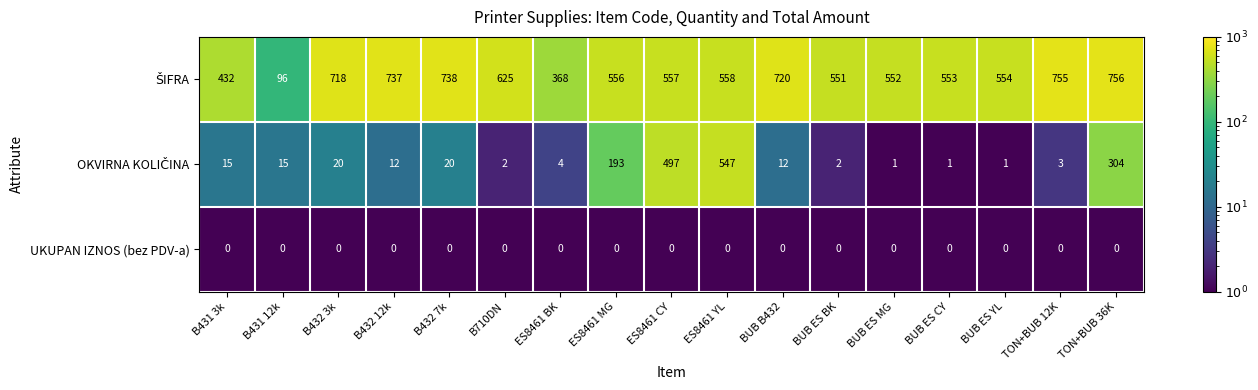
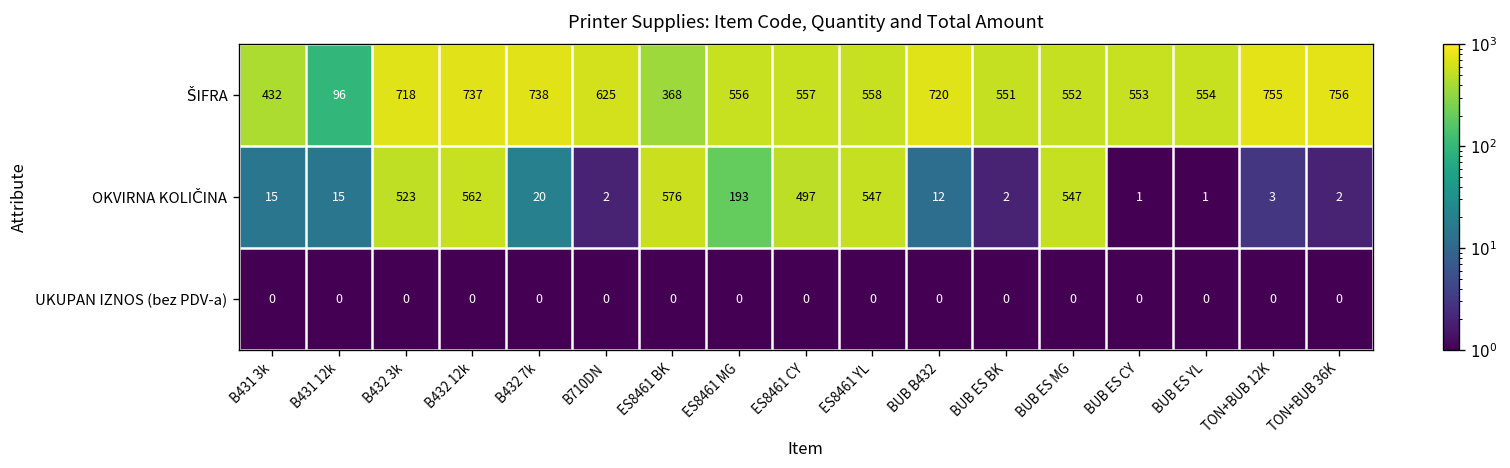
  {
    "ŠIFRA": {
      "B431 3k": 432,
      "B431 12k": 96,
      "B432 3k": 718,
      "B432 12k": 737,
      "B432 7k": 738,
      "B710DN": 625,
      "ES8461 BK": 368,
      "ES8461 MG": 556,
      "ES8461 CY": 557,
      "ES8461 YL": 558,
      "BUB B432": 720,
      "BUB ES BK": 551,
      "BUB ES MG": 552,
      "BUB ES CY": 553,
      "BUB ES YL": 554,
      "TON+BUB 12K": 755,
      "TON+BUB 36K": 756
    },
    "OKVIRNA KOLIČINA": {
      "B431 3k": 15,
      "B431 12k": 15,
-     "B432 3k": 20,
-     "B432 12k": 12,
+     "B432 3k": 523,
+     "B432 12k": 562,
      "B432 7k": 20,
      "B710DN": 2,
-     "ES8461 BK": 4,
+     "ES8461 BK": 576,
      "ES8461 MG": 193,
      "ES8461 CY": 497,
      "ES8461 YL": 547,
      "BUB B432": 12,
      "BUB ES BK": 2,
-     "BUB ES MG": 1,
+     "BUB ES MG": 547,
      "BUB ES CY": 1,
      "BUB ES YL": 1,
      "TON+BUB 12K": 3,
-     "TON+BUB 36K": 304
+     "TON+BUB 36K": 2
    },
    "UKUPAN IZNOS (bez PDV-a)": {
      "B431 3k": 0,
      "B431 12k": 0,
      "B432 3k": 0,
      "B432 12k": 0,
      "B432 7k": 0,
      "B710DN": 0,
      "ES8461 BK": 0,
      "ES8461 MG": 0,
      "ES8461 CY": 0,
      "ES8461 YL": 0,
      "BUB B432": 0,
      "BUB ES BK": 0,
      "BUB ES MG": 0,
      "BUB ES CY": 0,
      "BUB ES YL": 0,
      "TON+BUB 12K": 0,
      "TON+BUB 36K": 0
    }
  }
